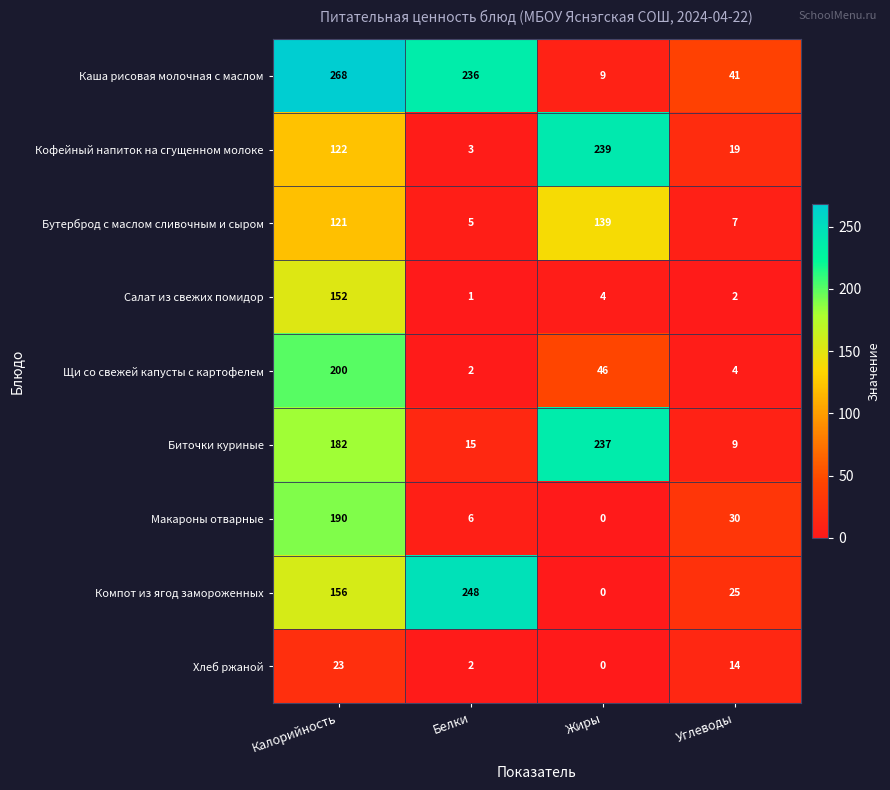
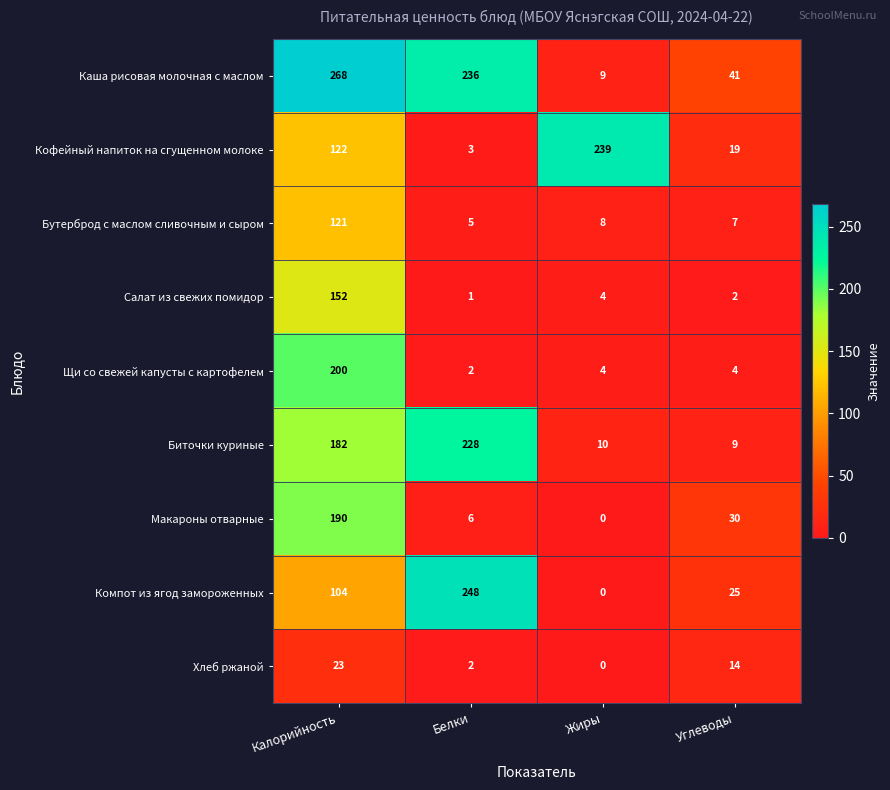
  {
    "Каша рисовая молочная с маслом": {
      "Калорийность": 268,
      "Белки": 236,
      "Жиры": 9,
      "Углеводы": 41
    },
    "Кофейный напиток на сгущенном молоке": {
      "Калорийность": 122,
      "Белки": 3,
      "Жиры": 239,
      "Углеводы": 19
    },
    "Бутерброд с маслом сливочным и сыром": {
      "Калорийность": 121,
      "Белки": 5,
-     "Жиры": 139,
+     "Жиры": 8,
      "Углеводы": 7
    },
    "Салат из свежих помидор": {
      "Калорийность": 152,
      "Белки": 1,
      "Жиры": 4,
      "Углеводы": 2
    },
    "Щи со свежей капусты с картофелем": {
      "Калорийность": 200,
      "Белки": 2,
-     "Жиры": 46,
+     "Жиры": 4,
      "Углеводы": 4
    },
    "Биточки куриные": {
      "Калорийность": 182,
-     "Белки": 15,
-     "Жиры": 237,
+     "Белки": 228,
+     "Жиры": 10,
      "Углеводы": 9
    },
    "Макароны отварные": {
      "Калорийность": 190,
      "Белки": 6,
      "Жиры": 0,
      "Углеводы": 30
    },
    "Компот из ягод замороженных": {
-     "Калорийность": 156,
+     "Калорийность": 104,
      "Белки": 248,
      "Жиры": 0,
      "Углеводы": 25
    },
    "Хлеб ржаной": {
      "Калорийность": 23,
      "Белки": 2,
      "Жиры": 0,
      "Углеводы": 14
    }
  }
